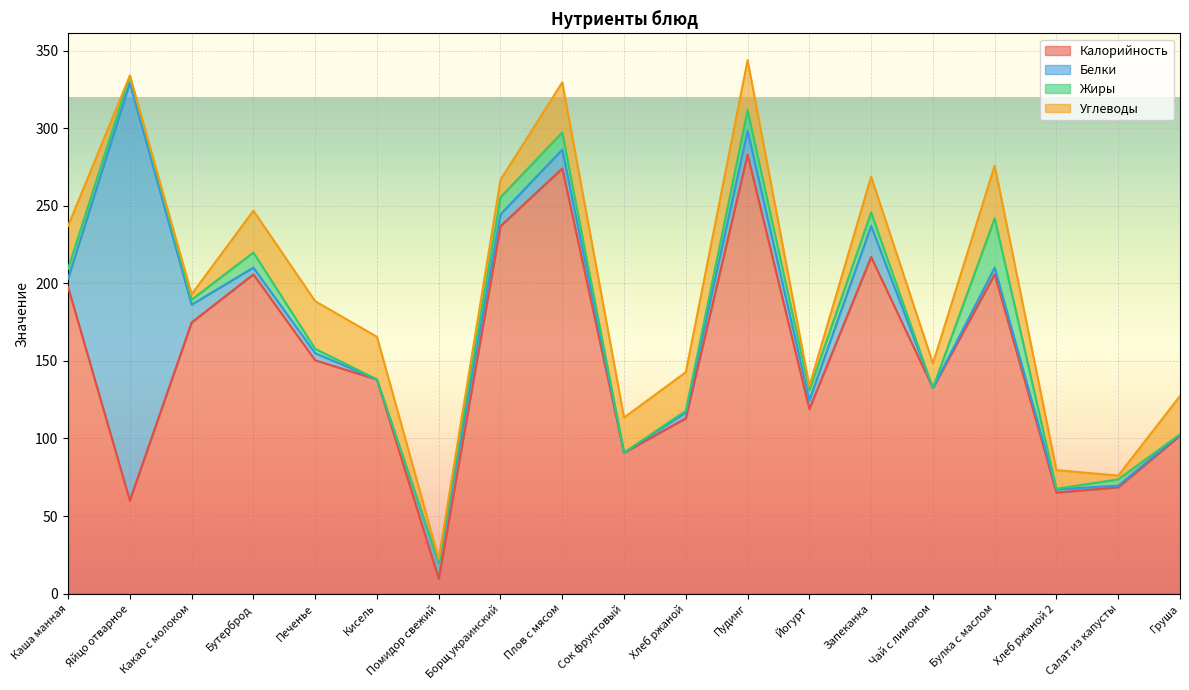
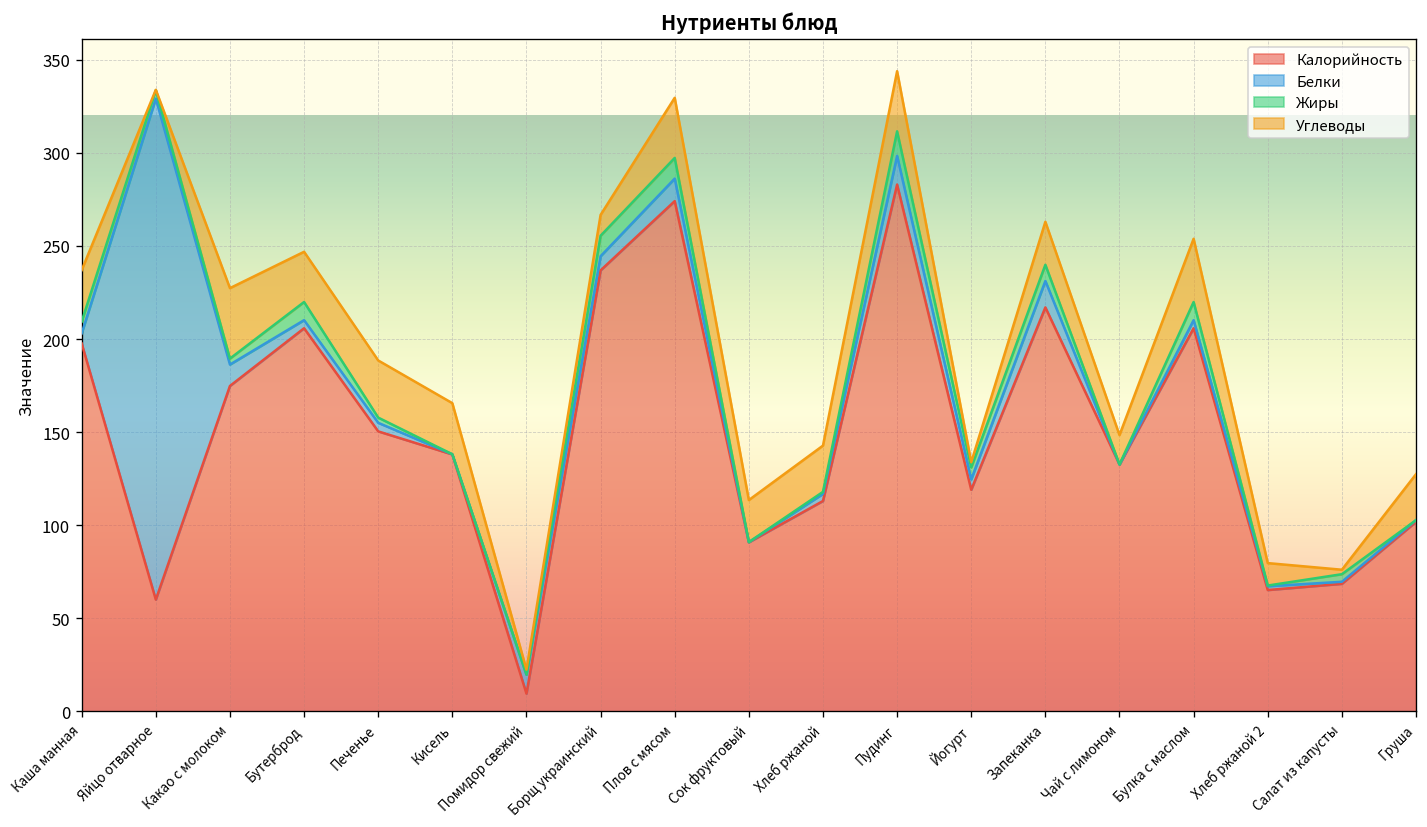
  {
    "Калорийность": {
      "Каша манная": 198,
      "Яйцо отварное": 60,
      "Какао с молоком": 175,
      "Бутерброд": 206,
      "Печенье": 150,
      "Помидор свежий": 10,
      "Борщ украинский": 237,
      "Плов с мясом": 274,
      "Хлеб ржаной": 113,
      "Пудинг": 283,
      "Йогурт": 119,
      "Запеканка": 217,
      "Булка с маслом": 206,
      "Хлеб ржаной 2": 65
    },
    "Белки": {
      "Каша манная": 5,
      "Яйцо отварное": 269,
      "Какао с молоком": 12,
      "Бутерброд": 4,
      "Печенье": 5,
      "Борщ украинский": 8,
      "Плов с мясом": 12,
      "Пудинг": 15,
      "Йогурт": 6,
-     "Запеканка": 20,
+     "Запеканка": 14,
      "Булка с маслом": 4
    },
    "Жиры": {
      "Каша манная": 6,
      "Какао с молоком": 3,
      "Бутерброд": 10,
      "Печенье": 3,
      "Борщ украинский": 11,
      "Плов с мясом": 11,
      "Пудинг": 13,
      "Йогурт": 6,
      "Запеканка": 9,
-     "Булка с маслом": 32,
+     "Булка с маслом": 10,
      "Салат из капусты": 4
    },
    "Углеводы": {
      "Каша манная": 28,
-     "Какао с молоком": 3,
+     "Какао с молоком": 38,
      "Бутерброд": 27,
      "Печенье": 31,
      "Кисель": 27,
      "Помидор свежий": 3,
      "Борщ украинский": 11,
      "Плов с мясом": 32,
      "Сок фруктовый": 23,
      "Хлеб ржаной": 25,
      "Пудинг": 32,
      "Йогурт": 3,
      "Запеканка": 23,
      "Чай с лимоном": 16,
      "Булка с маслом": 34,
      "Хлеб ржаной 2": 12,
      "Салат из капусты": 2,
      "Груша": 25
    }
  }
